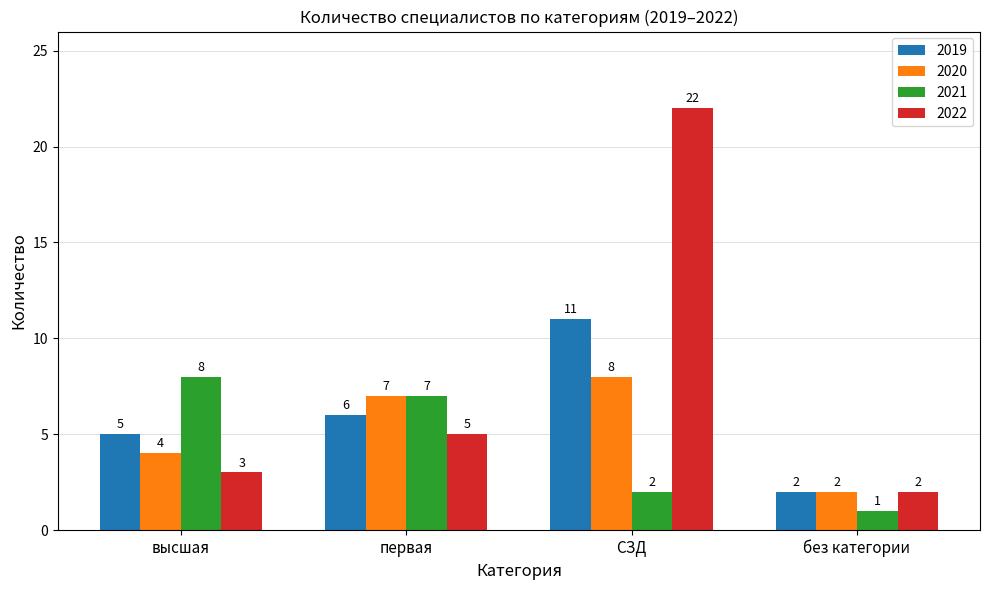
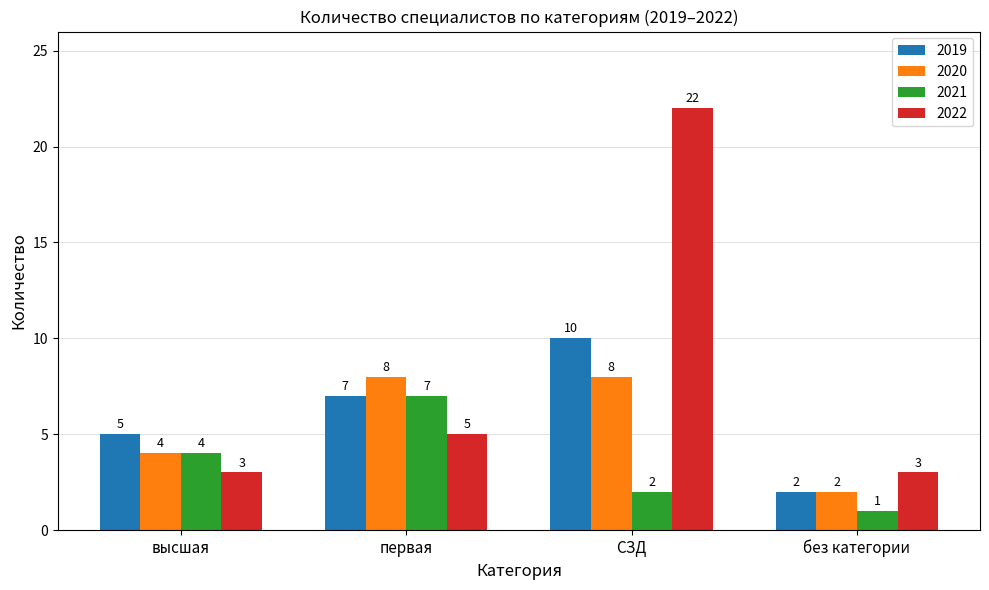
  {
    "2019": {
      "высшая": 5,
-     "первая": 6,
-     "СЗД": 11,
+     "первая": 7,
+     "СЗД": 10,
      "без категории": 2
    },
    "2020": {
      "высшая": 4,
-     "первая": 7,
+     "первая": 8,
      "СЗД": 8,
      "без категории": 2
    },
    "2021": {
-     "высшая": 8,
+     "высшая": 4,
      "первая": 7,
      "СЗД": 2,
      "без категории": 1
    },
    "2022": {
      "высшая": 3,
      "первая": 5,
      "СЗД": 22,
-     "без категории": 2
+     "без категории": 3
    }
  }
